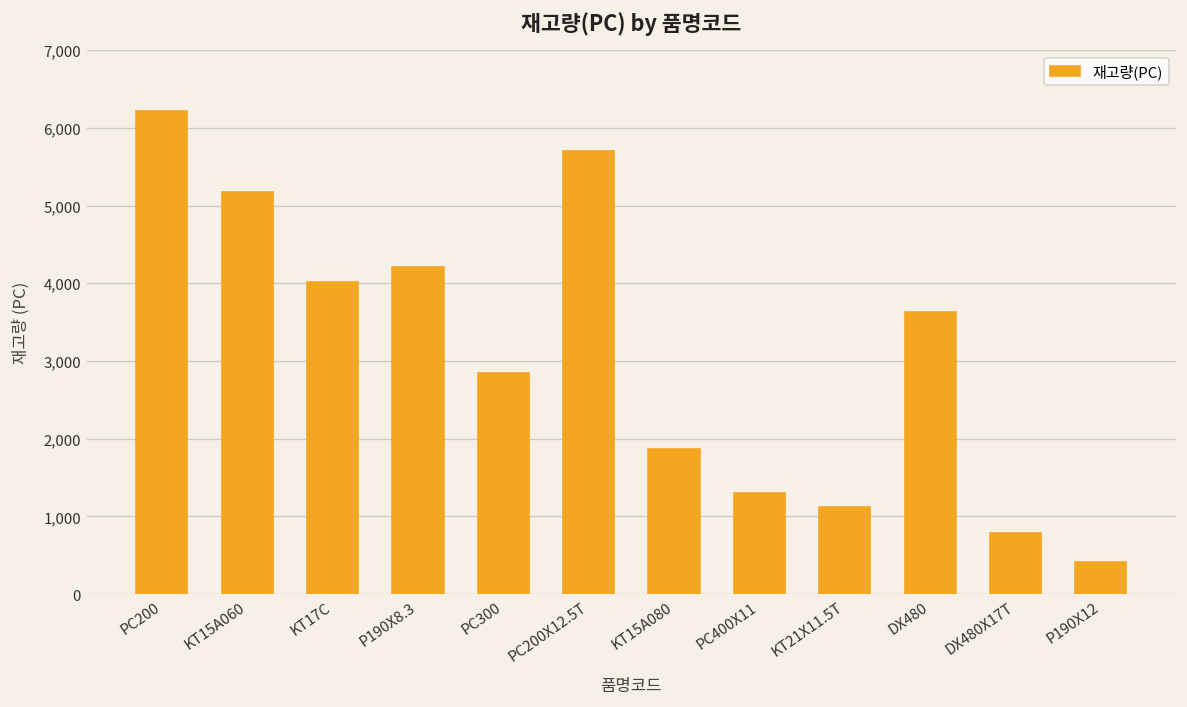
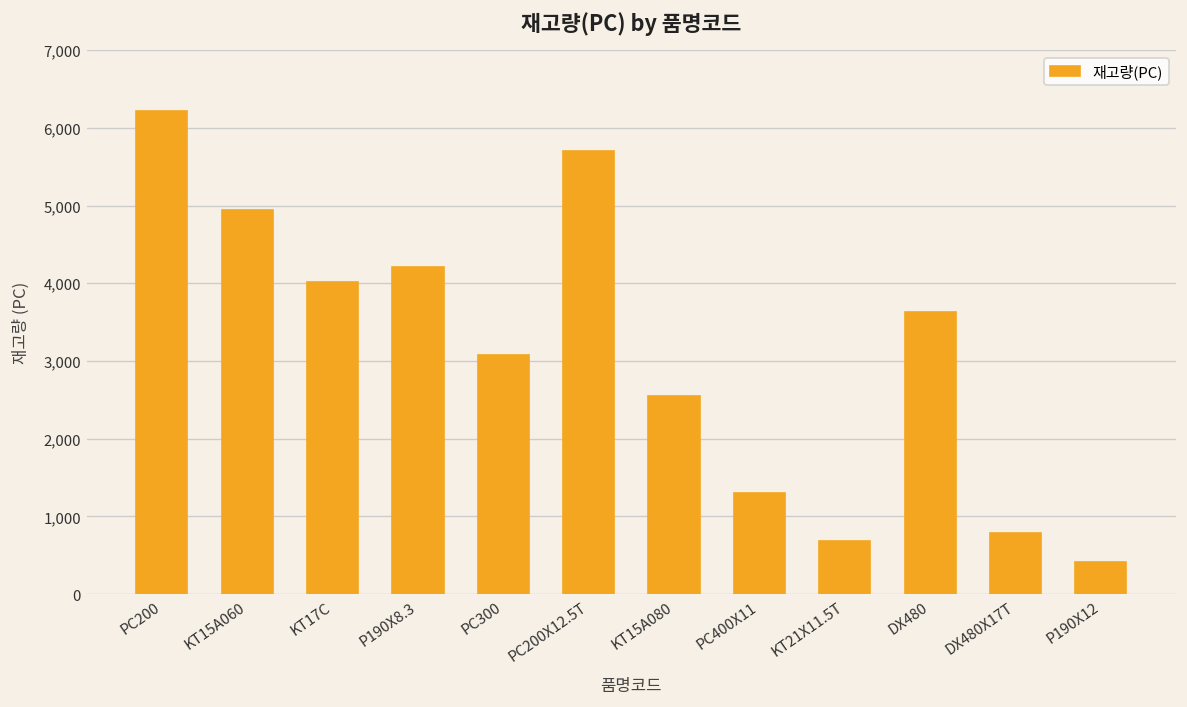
  {
    "PC200": "6,200",
-   "KT15A060": "5,200",
+   "KT15A060": "4,900",
    "KT17C": "4,000",
    "P190X8.3": "4,200",
-   "PC300": "2,800",
+   "PC300": "3,100",
    "PC200X12.5T": "5,700",
-   "KT15A080": "1,900",
+   "KT15A080": "2,600",
    "PC400X11": "1,300",
-   "KT21X11.5T": "1,100",
+   "KT21X11.5T": "700",
    "DX480": "3,600",
    "DX480X17T": "800",
    "P190X12": "400"
  }
